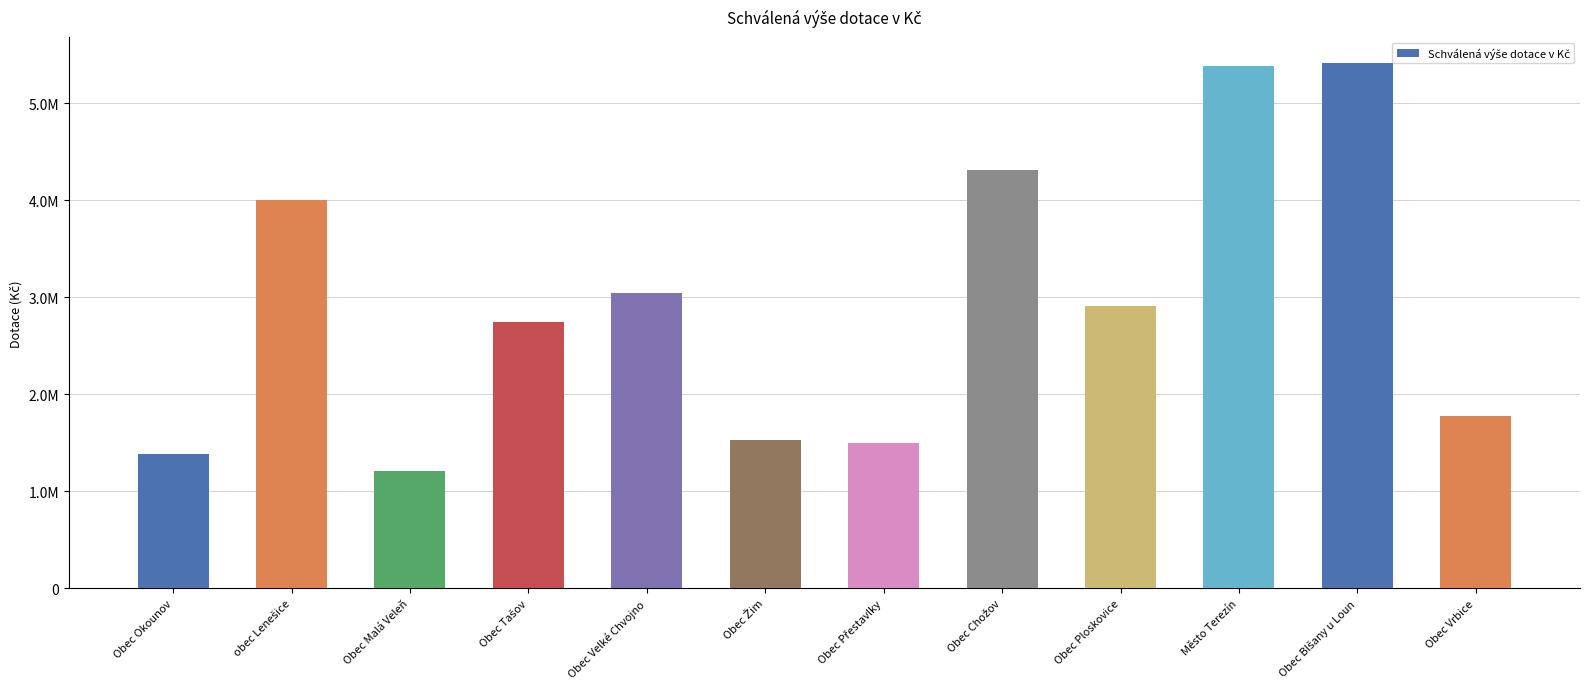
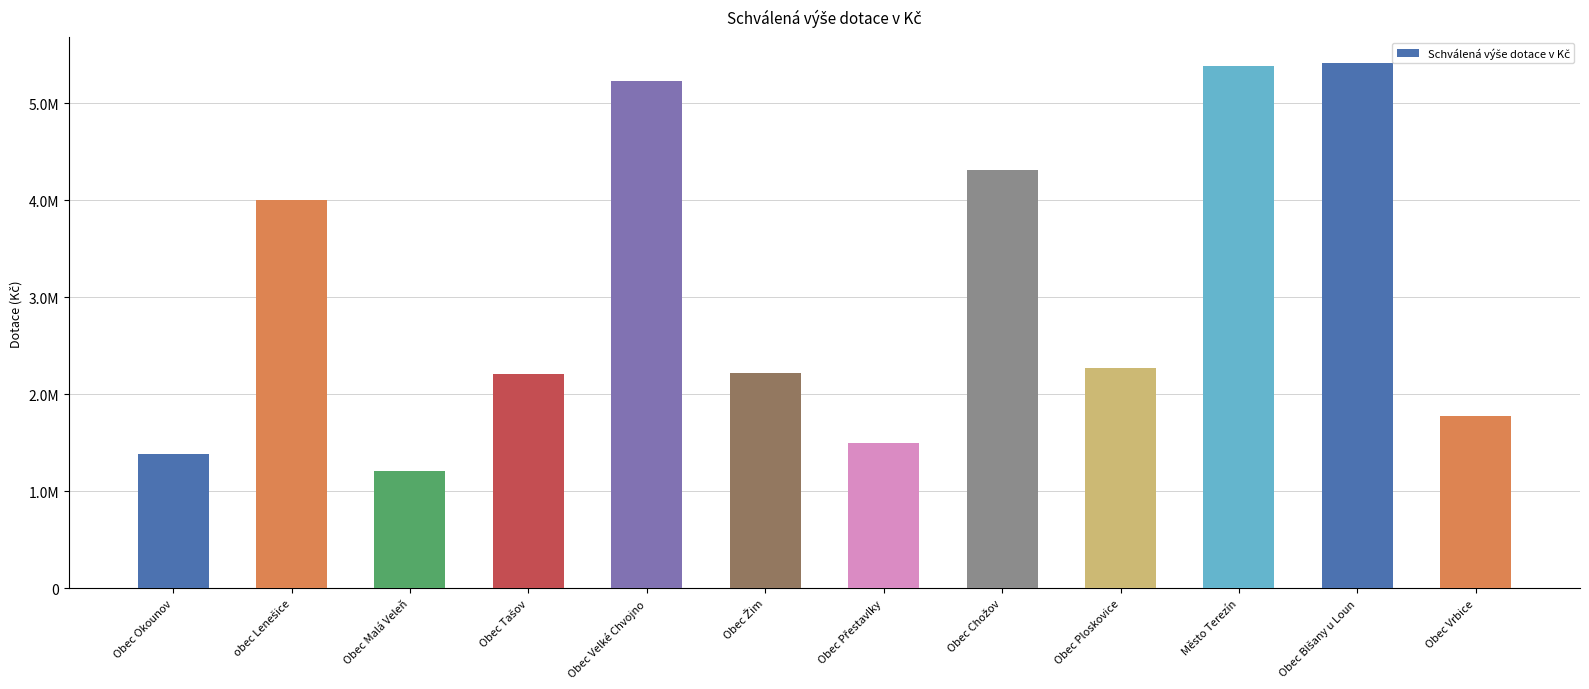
  {
    "Obec Okounov": 1400000,
    "obec Lenešice": 4000000,
    "Obec Malá Veleň": 1200000,
-   "Obec Tašov": 2700000,
-   "Obec Velké Chvojno": 3000000,
-   "Obec Žim": 1500000,
+   "Obec Tašov": 2200000,
+   "Obec Velké Chvojno": 5200000,
+   "Obec Žim": 2200000,
    "Obec Přestavlky": 1500000,
    "Obec Chožov": 4300000,
-   "Obec Ploskovice": 2900000,
+   "Obec Ploskovice": 2300000,
    "Město Terezín": 5400000,
    "Obec Blšany u Loun": 5400000,
    "Obec Vrbice": 1800000
  }
